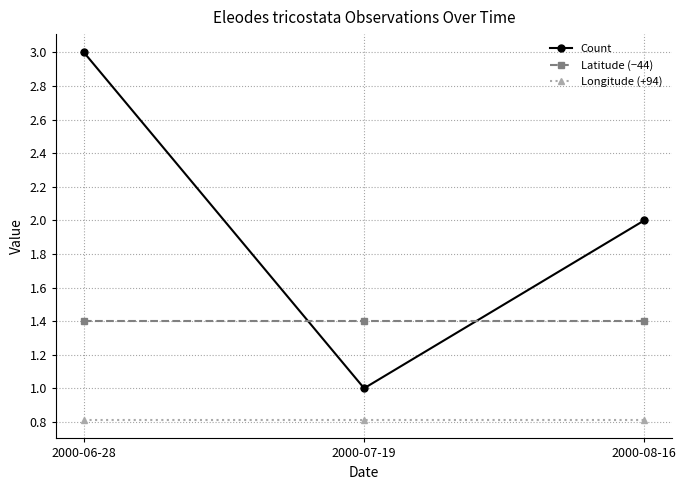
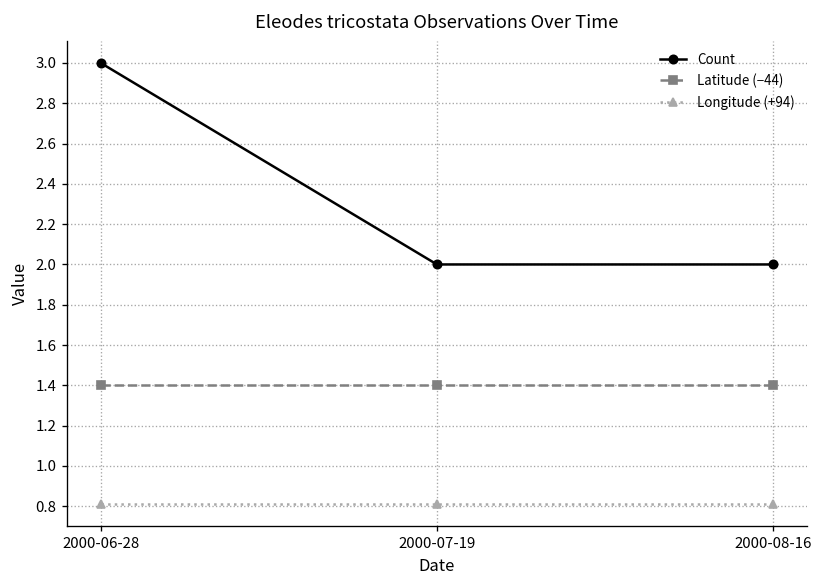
  {
    "Count": {
      "2000-06-28": 3,
-     "2000-07-19": 1,
+     "2000-07-19": 2,
      "2000-08-16": 2
    },
    "Latitude (−44)": {
      "2000-06-28": 1.40,
      "2000-07-19": 1.40,
      "2000-08-16": 1.40
    },
    "Longitude (+94)": {
      "2000-06-28": 0.81,
      "2000-07-19": 0.81,
      "2000-08-16": 0.81
    }
  }
